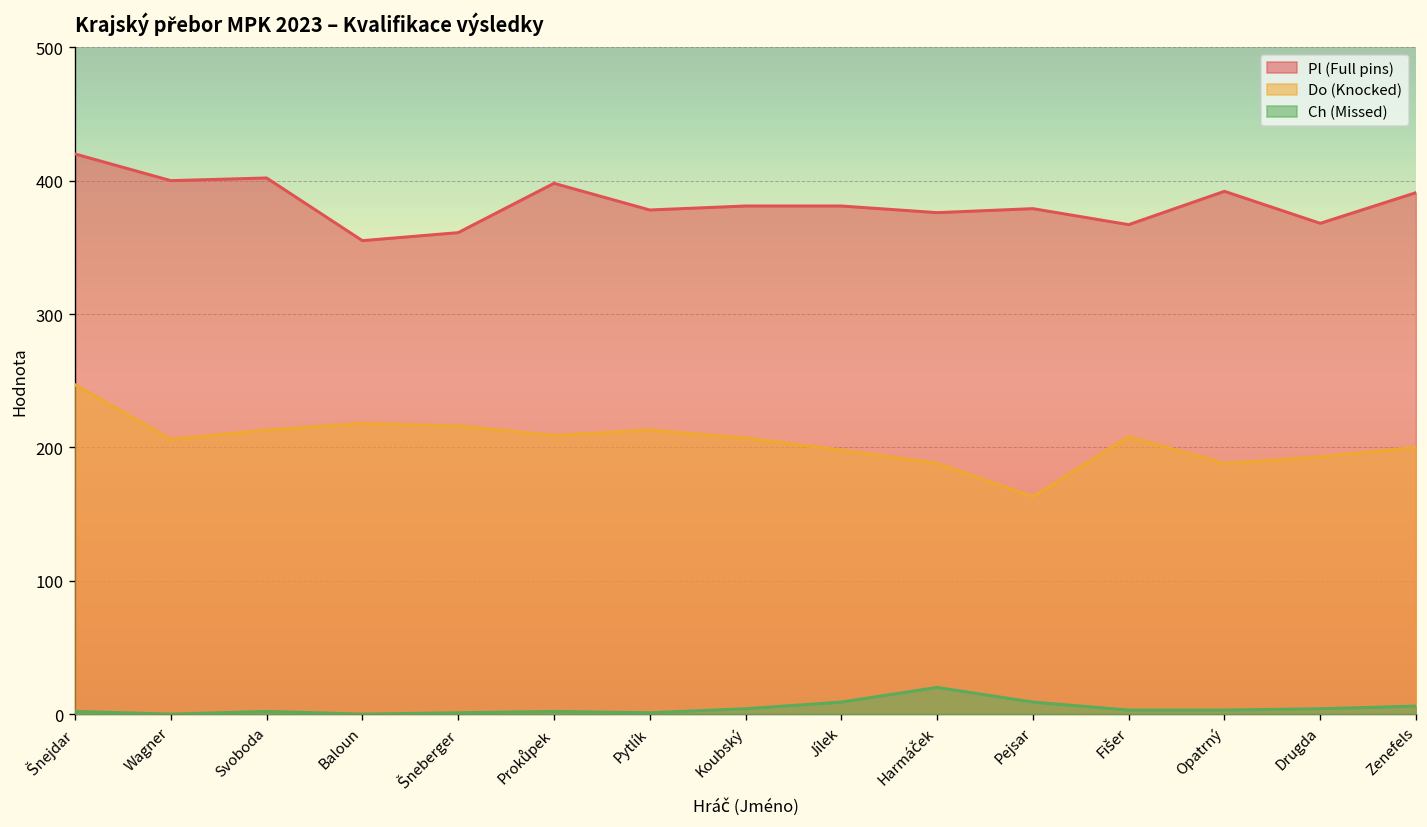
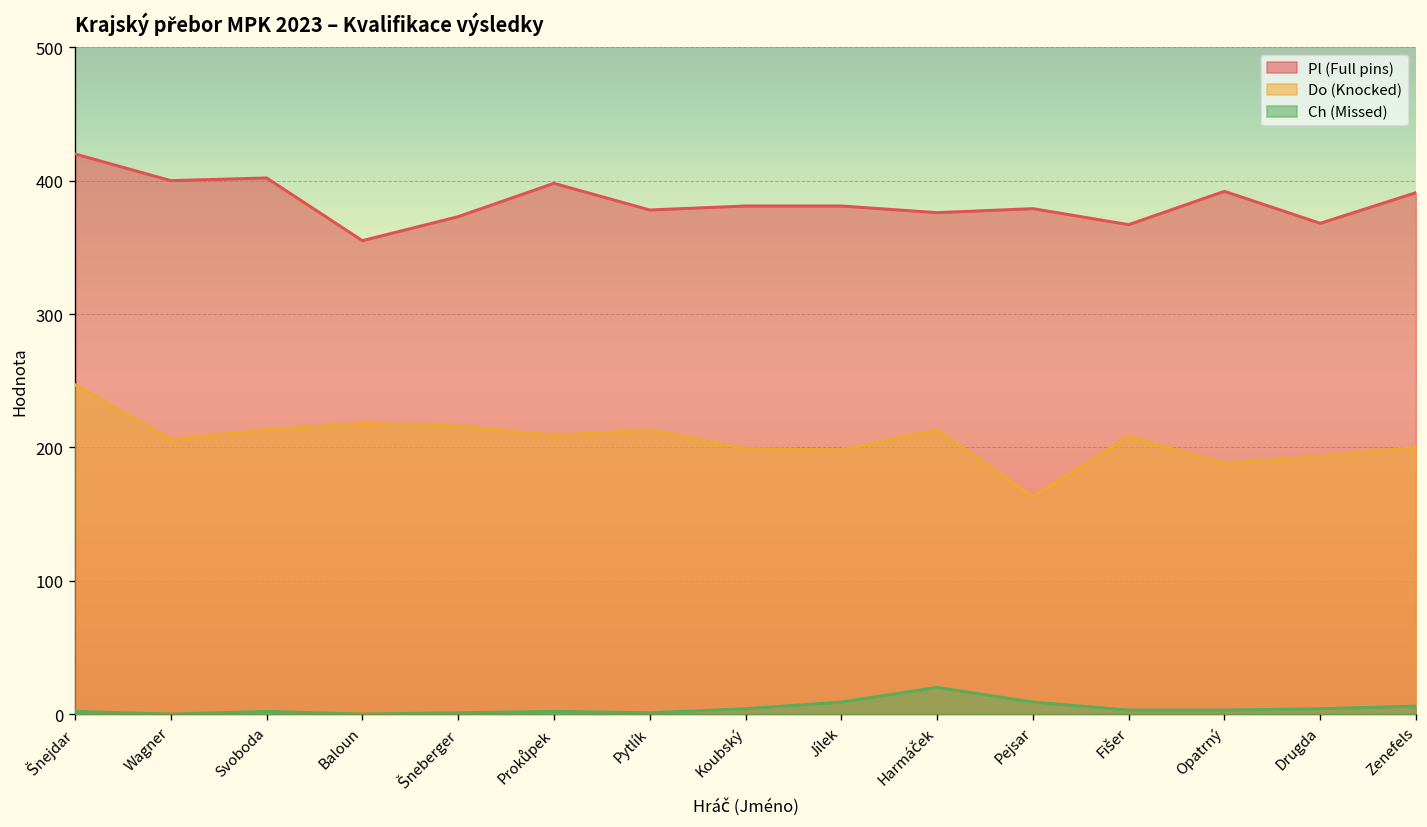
  {
    "Pl (Full pins)": {
      "Šnejdar": 420,
      "Wagner": 400,
      "Svoboda": 402,
      "Baloun": 355,
-     "Šneberger": 361,
+     "Šneberger": 373,
      "Prokůpek": 398,
      "Pytlík": 378,
      "Koubský": 381,
      "Jílek": 381,
      "Harmáček": 376,
      "Pejsar": 379,
      "Fišer": 367,
      "Opatrný": 392,
      "Drugda": 368,
      "Zenefels": 391
    },
    "Do (Knocked)": {
      "Šnejdar": 247,
      "Wagner": 206,
      "Svoboda": 213,
      "Baloun": 218,
      "Šneberger": 216,
      "Prokůpek": 209,
      "Pytlík": 213,
-     "Koubský": 207,
+     "Koubský": 199,
      "Jílek": 198,
-     "Harmáček": 188,
+     "Harmáček": 213,
      "Pejsar": 163,
      "Fišer": 208,
      "Opatrný": 188,
      "Drugda": 193,
      "Zenefels": 200
    },
    "Ch (Missed)": {
      "Šnejdar": 2,
      "Wagner": 0,
      "Svoboda": 2,
      "Baloun": 0,
      "Šneberger": 1,
      "Prokůpek": 2,
      "Pytlík": 1,
      "Koubský": 4,
      "Jílek": 9,
      "Harmáček": 20,
      "Pejsar": 9,
      "Fišer": 3,
      "Opatrný": 3,
      "Drugda": 4,
      "Zenefels": 6
    }
  }
